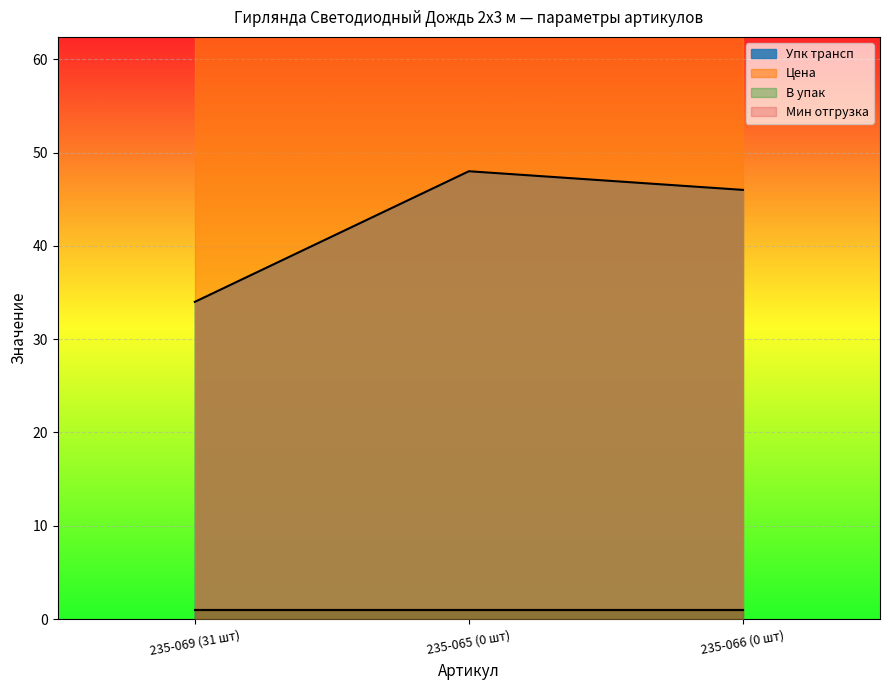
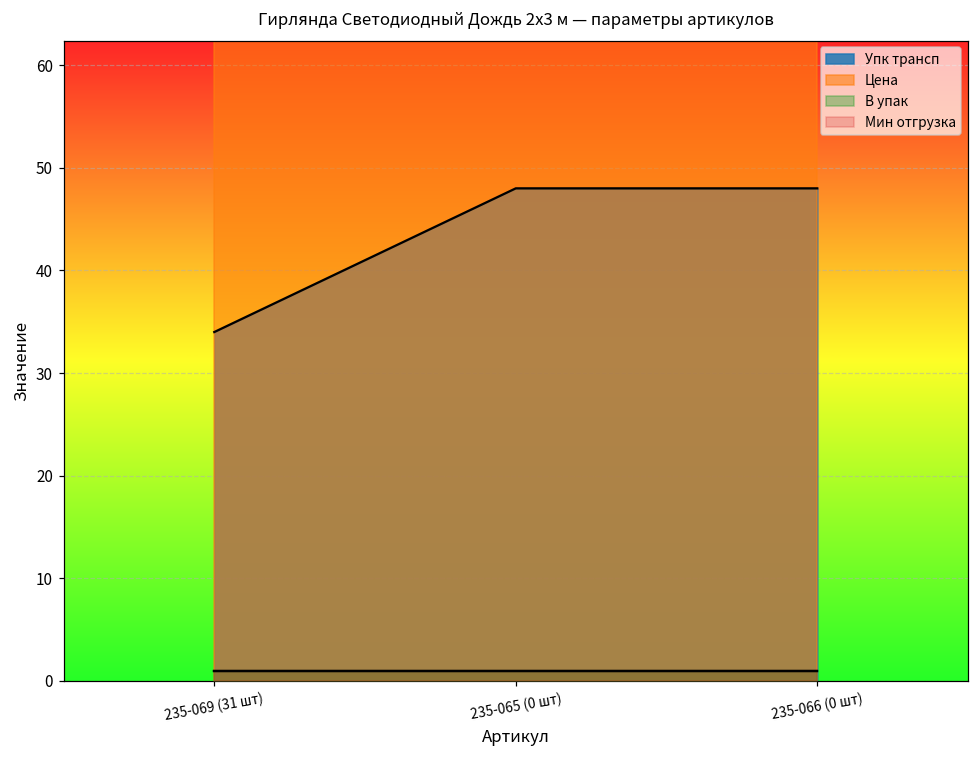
  {
    "Упк трансп": {
      "235-069 (31 шт)": 34,
      "235-065 (0 шт)": 48,
-     "235-066 (0 шт)": 46
+     "235-066 (0 шт)": 48
    },
    "Мин отгрузка": {
      "235-069 (31 шт)": 1,
      "235-065 (0 шт)": 1,
      "235-066 (0 шт)": 1
    }
  }
